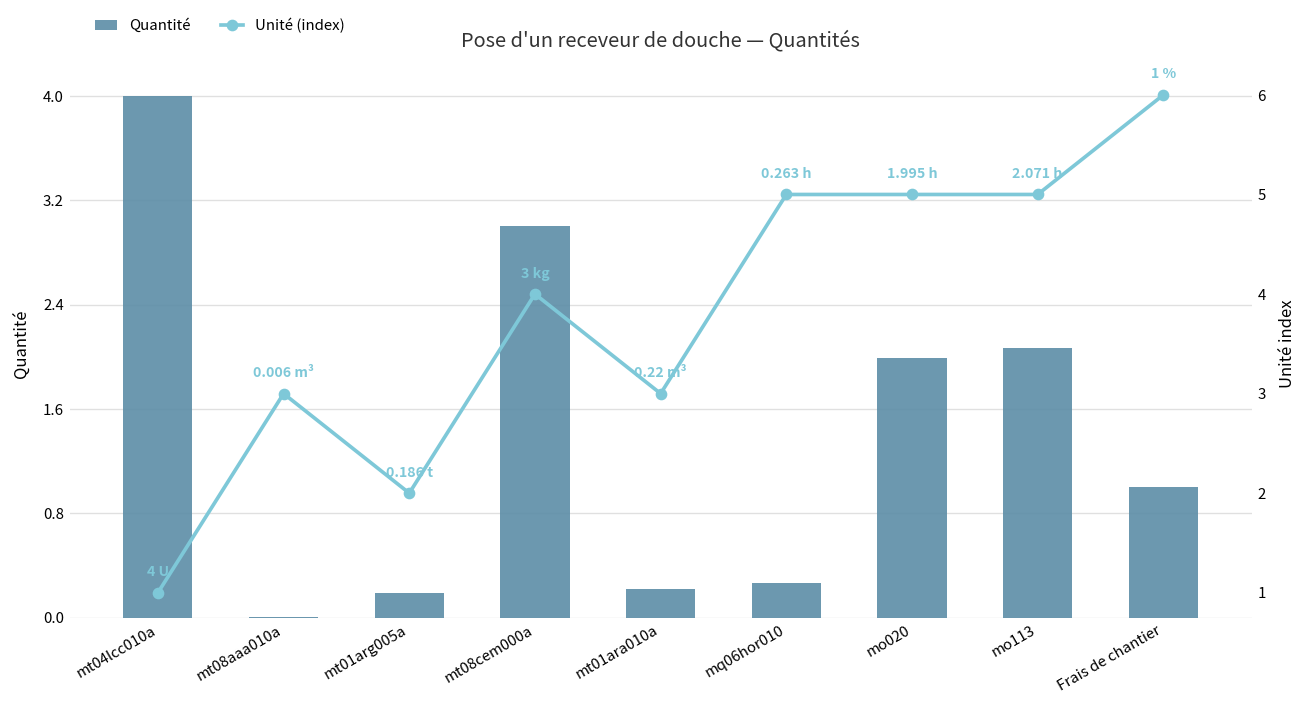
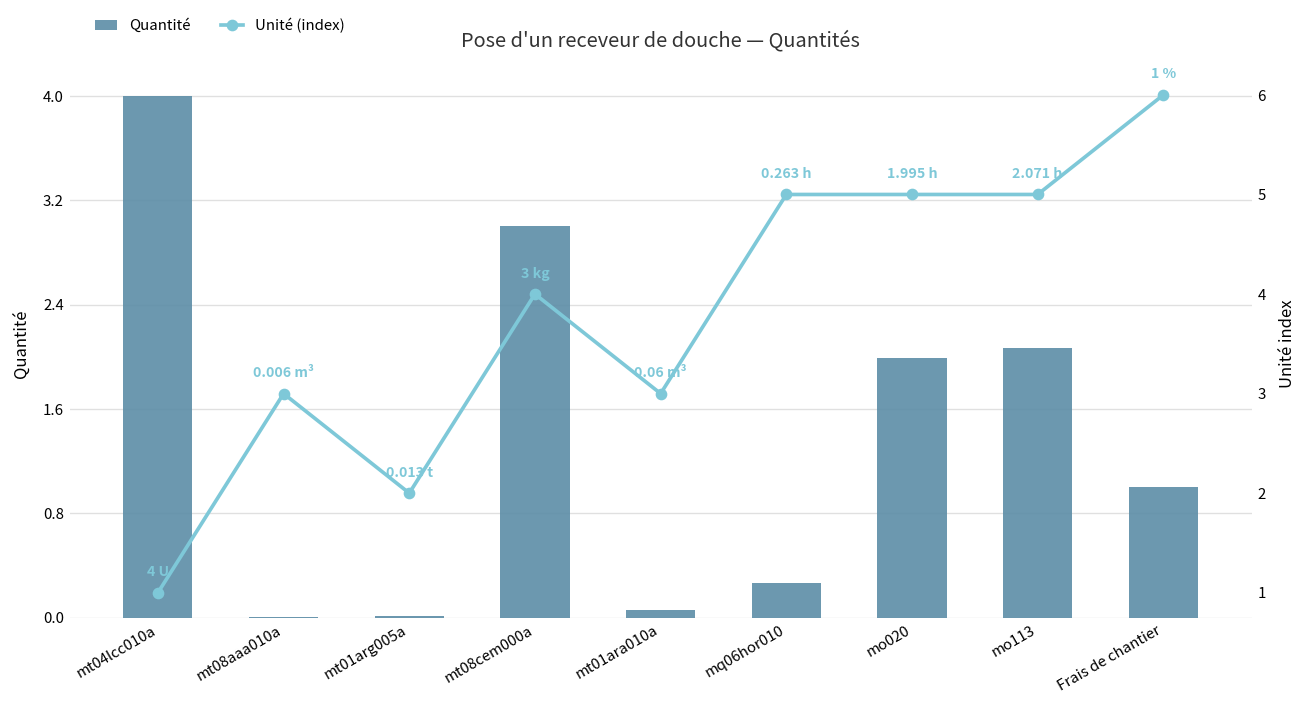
  {
    "Quantité": {
      "mt04lcc010a": 4,
-     "mt01arg005a": 0.186,
+     "mt01arg005a": 0.013,
      "mt08cem000a": 3,
-     "mt01ara010a": 0.22
+     "mt01ara010a": 0.06
    }
  }
